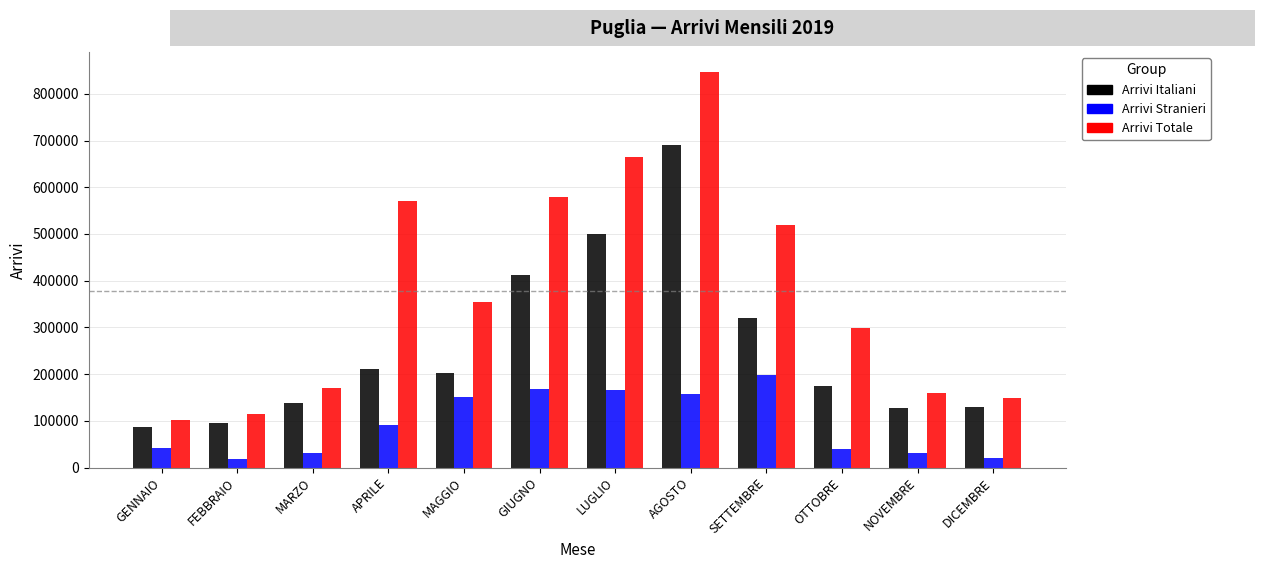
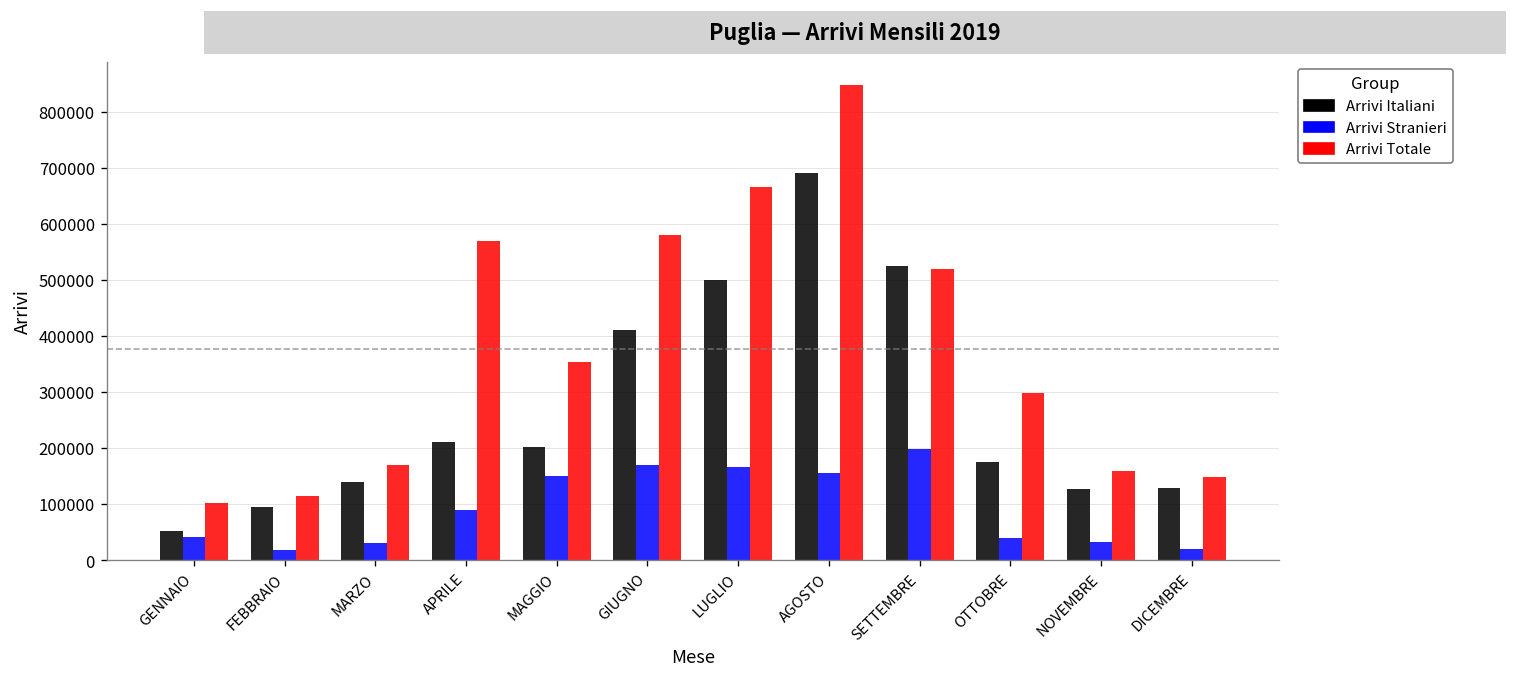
  {
    "Arrivi Italiani": {
-     "GENNAIO": 90000,
+     "GENNAIO": 50000,
      "FEBBRAIO": 100000,
      "MARZO": 140000,
      "APRILE": 210000,
      "MAGGIO": 200000,
      "GIUGNO": 410000,
      "LUGLIO": 500000,
      "AGOSTO": 690000,
-     "SETTEMBRE": 320000,
+     "SETTEMBRE": 520000,
      "OTTOBRE": 170000,
      "NOVEMBRE": 130000,
      "DICEMBRE": 130000
    },
    "Arrivi Stranieri": {
      "GENNAIO": 40000,
      "FEBBRAIO": 20000,
      "MARZO": 30000,
      "APRILE": 90000,
      "MAGGIO": 150000,
      "GIUGNO": 170000,
      "LUGLIO": 170000,
      "AGOSTO": 160000,
      "SETTEMBRE": 200000,
      "OTTOBRE": 40000,
      "NOVEMBRE": 30000,
      "DICEMBRE": 20000
    },
    "Arrivi Totale": {
      "GENNAIO": 100000,
      "FEBBRAIO": 110000,
      "MARZO": 170000,
      "APRILE": 570000,
      "MAGGIO": 350000,
      "GIUGNO": 580000,
      "LUGLIO": 670000,
      "AGOSTO": 850000,
      "SETTEMBRE": 520000,
      "OTTOBRE": 300000,
      "NOVEMBRE": 160000,
      "DICEMBRE": 150000
    }
  }
